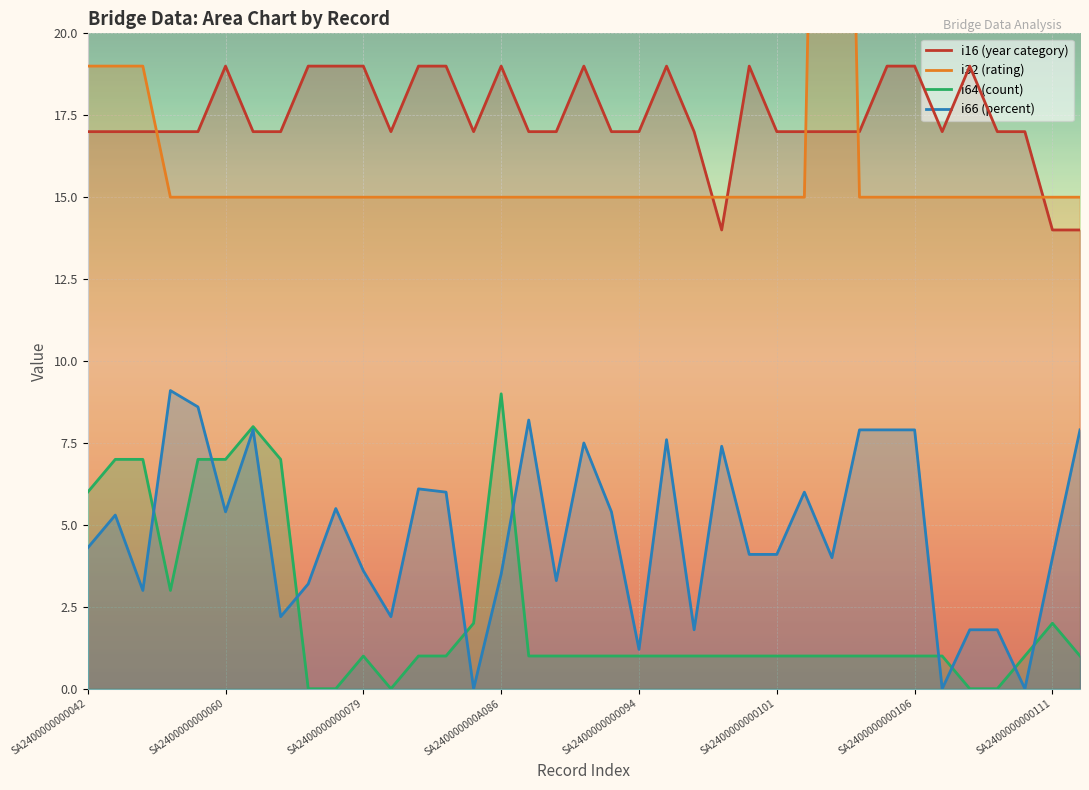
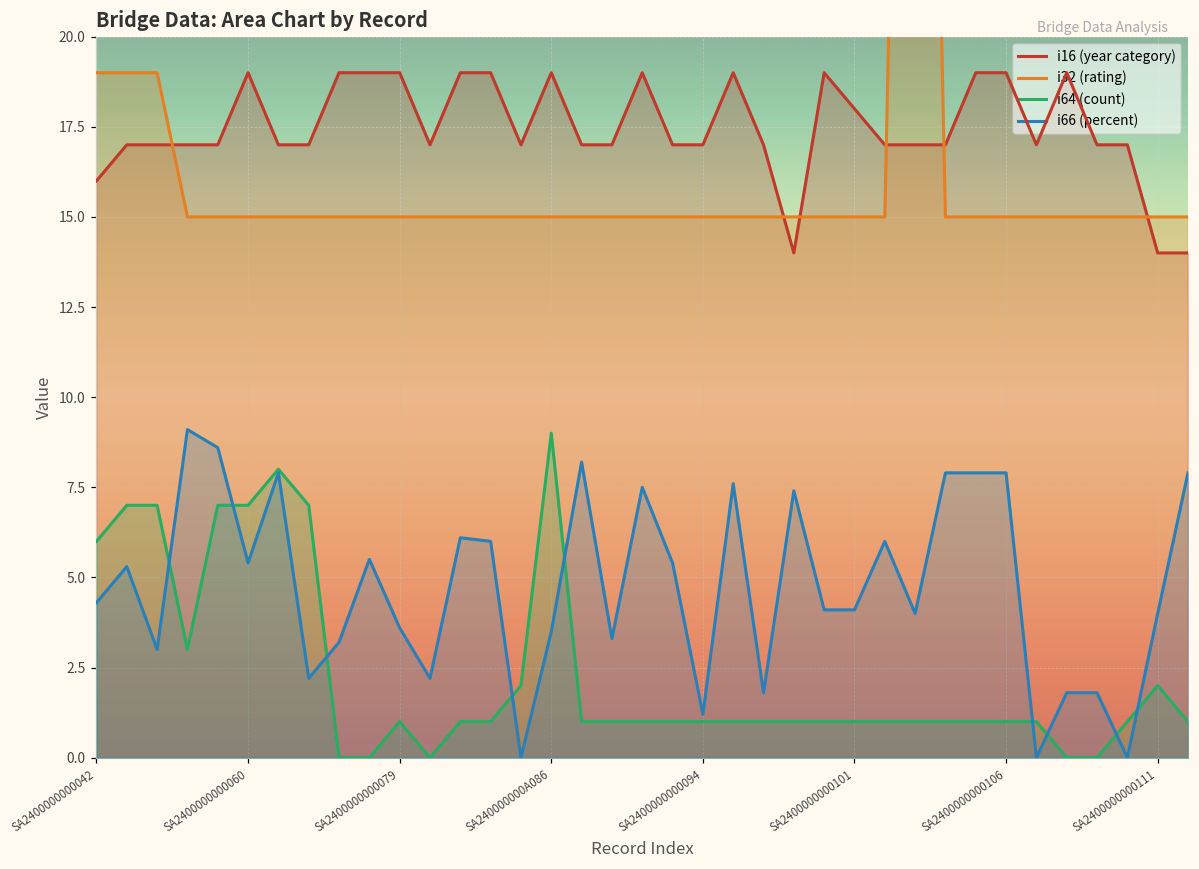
  {
    "i16 (year category)": {
-     "SA2400000000042": 17,
+     "SA2400000000042": 16,
      "SA2400000000060": 19,
      "SA2400000000079": 19,
      "SA240000000A086": 19,
      "SA2400000000094": 17,
-     "SA2400000000101": 17,
+     "SA2400000000101": 18,
      "SA2400000000106": 19,
      "SA2400000000111": 14
    },
    "i32 (rating)": {
      "SA2400000000042": 19,
      "SA2400000000060": 15,
      "SA2400000000079": 15,
      "SA240000000A086": 15,
      "SA2400000000094": 15,
      "SA2400000000101": 15,
      "SA2400000000106": 15,
      "SA2400000000111": 15
    },
    "i64 (count)": {
      "SA2400000000042": 6,
      "SA2400000000060": 7,
      "SA2400000000079": 1,
      "SA240000000A086": 9,
      "SA2400000000094": 1,
      "SA2400000000101": 1,
      "SA2400000000106": 1,
      "SA2400000000111": 2
    },
    "i66 (percent)": {
      "SA2400000000042": 4.3,
      "SA2400000000060": 5.4,
      "SA2400000000079": 3.6,
      "SA240000000A086": 3.5,
      "SA2400000000094": 1.2,
      "SA2400000000101": 4.1,
      "SA2400000000106": 7.9,
      "SA2400000000111": 4
    }
  }
